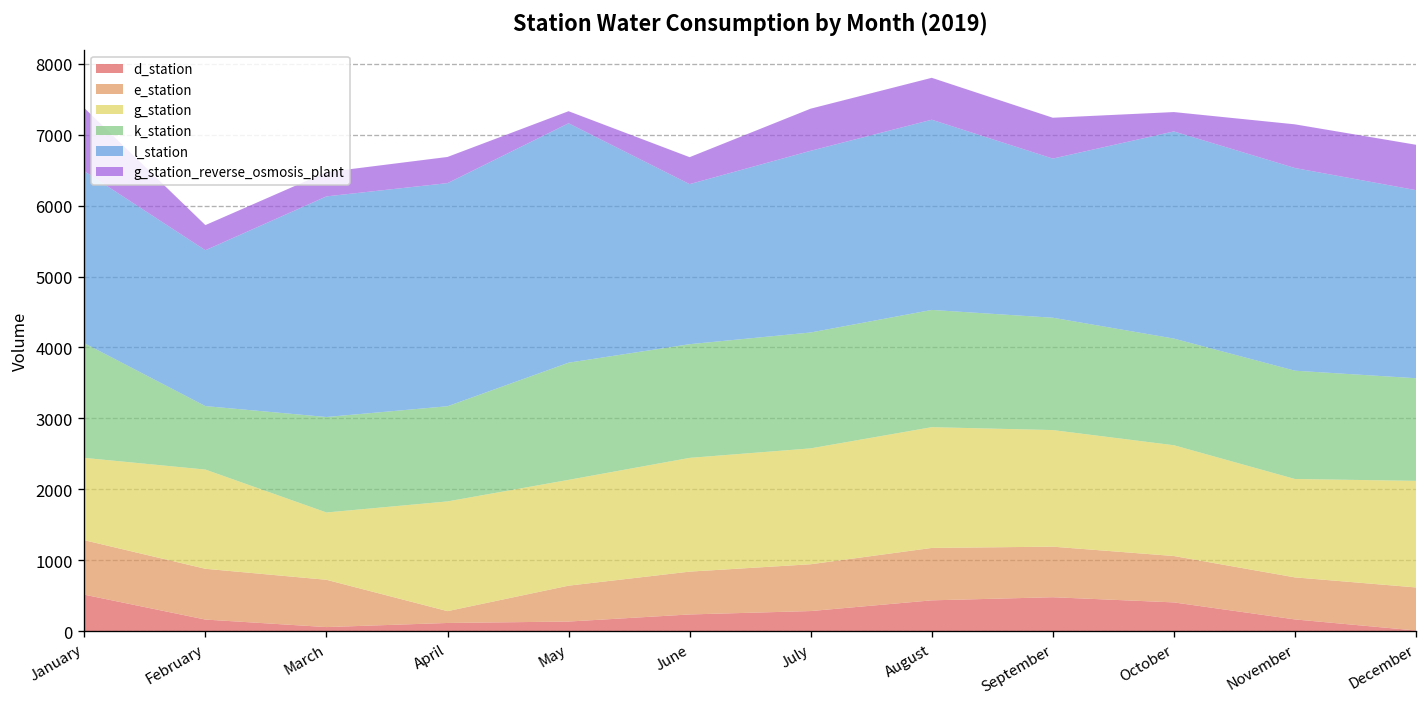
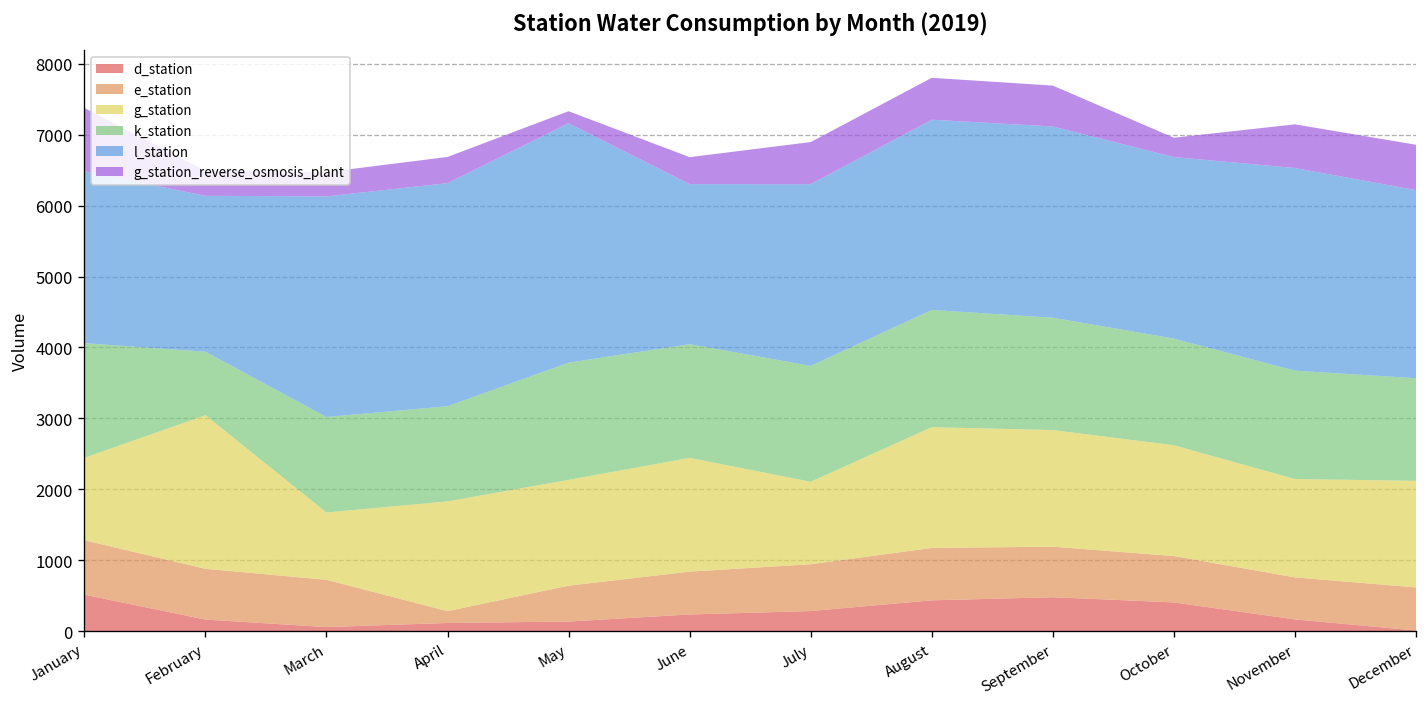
  {
    "g_station": {
      "January": 1200,
-     "February": 1400,
+     "February": 2200,
      "March": 900,
      "April": 1500,
      "May": 1500,
      "June": 1600,
-     "July": 1600,
+     "July": 1200,
      "August": 1700,
      "September": 1600,
      "October": 1600,
      "November": 1400,
      "December": 1500
    },
    "k_station": {
      "January": 1600,
      "February": 900,
      "March": 1300,
      "April": 1300,
      "May": 1700,
      "June": 1600,
      "July": 1600,
      "August": 1700,
      "September": 1600,
      "October": 1500,
      "November": 1500,
      "December": 1400
    },
    "l_station": {
      "January": 2400,
      "February": 2200,
      "March": 3100,
      "April": 3100,
      "May": 3400,
      "June": 2300,
      "July": 2600,
      "August": 2700,
-     "September": 2200,
-     "October": 2900,
+     "September": 2700,
+     "October": 2600,
      "November": 2900,
      "December": 2700
    },
    "g_station_reverse_osmosis_plant": {
      "January": 900,
      "April": 400,
      "May": 200,
      "June": 400,
      "July": 600,
      "August": 600,
      "September": 600,
      "October": 300,
      "November": 600,
      "December": 600
    }
  }
